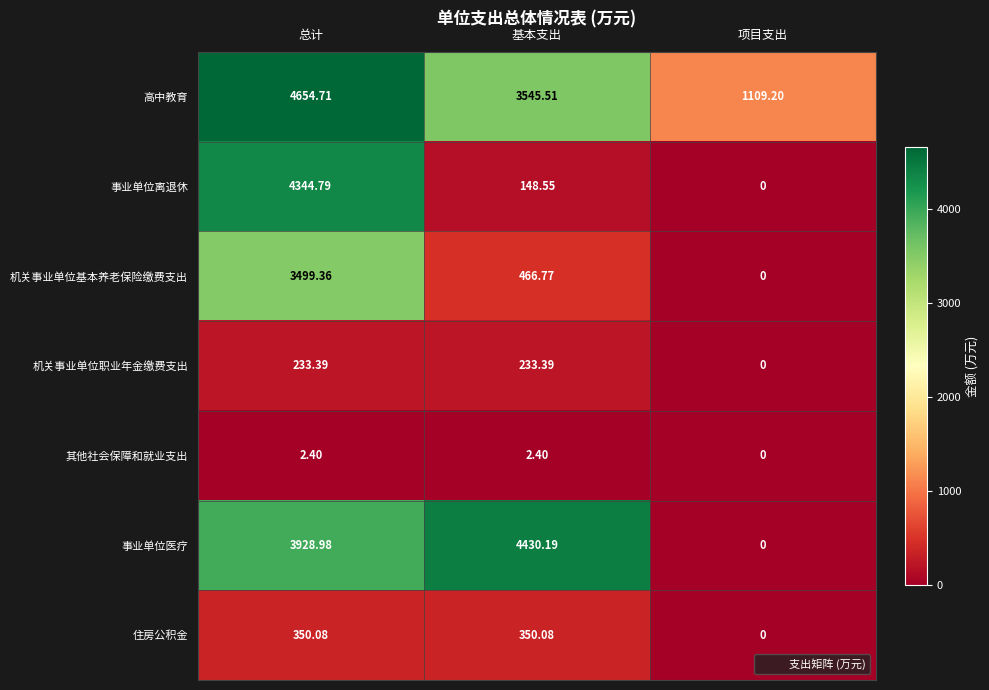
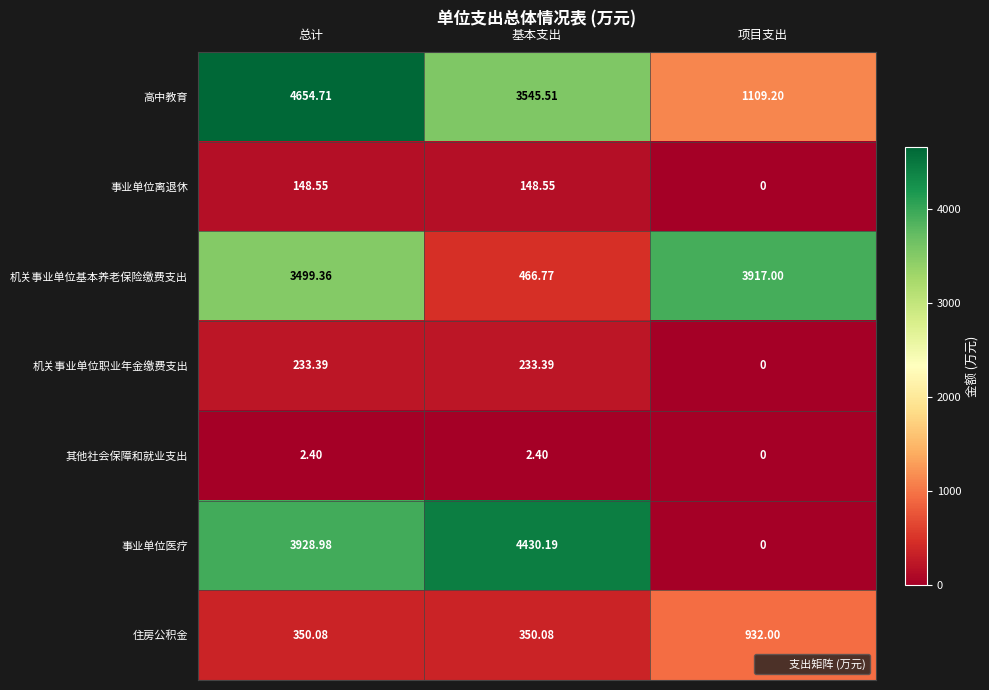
  {
    "高中教育": {
      "总计": 4654.71,
      "基本支出": 3545.51,
      "项目支出": 1109.20
    },
    "事业单位离退休": {
-     "总计": 4344.79,
+     "总计": 148.55,
      "基本支出": 148.55,
      "项目支出": 0
    },
    "机关事业单位基本养老保险缴费支出": {
      "总计": 3499.36,
      "基本支出": 466.77,
-     "项目支出": 0
+     "项目支出": 3917.00
    },
    "机关事业单位职业年金缴费支出": {
      "总计": 233.39,
      "基本支出": 233.39,
      "项目支出": 0
    },
    "其他社会保障和就业支出": {
      "总计": 2.40,
      "基本支出": 2.40,
      "项目支出": 0
    },
    "事业单位医疗": {
      "总计": 3928.98,
      "基本支出": 4430.19,
      "项目支出": 0
    },
    "住房公积金": {
      "总计": 350.08,
      "基本支出": 350.08,
-     "项目支出": 0
+     "项目支出": 932.00
    }
  }
